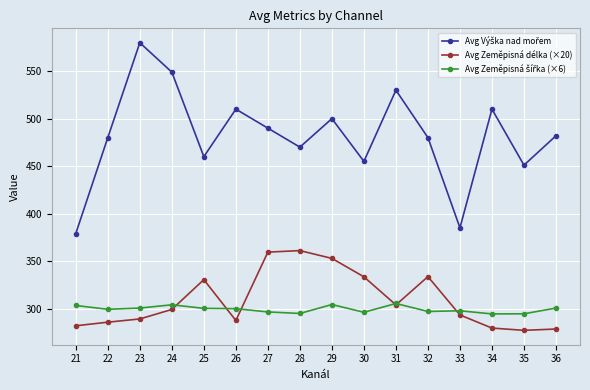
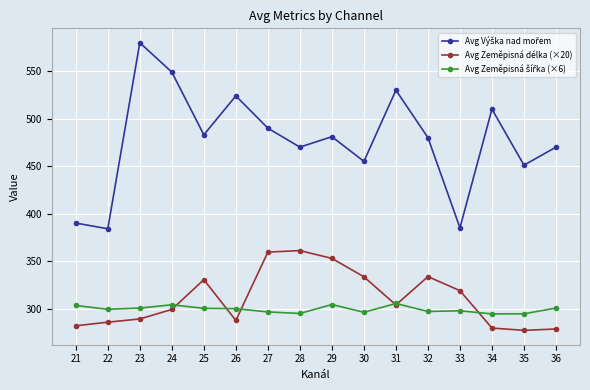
  {
    "Avg Výška nad mořem": {
-     "21": 380,
-     "22": 480,
+     "21": 390,
+     "22": 380,
      "23": 580,
      "24": 550,
-     "25": 460,
-     "26": 510,
+     "25": 480,
+     "26": 520,
      "27": 490,
      "28": 470,
-     "29": 500,
+     "29": 480,
      "30": 460,
      "31": 530,
      "32": 480,
      "33": 390,
      "34": 510,
      "35": 450,
-     "36": 480
+     "36": 470
    },
    "Avg Zeměpisná délka (×20)": {
      "21": 280,
      "22": 290,
      "23": 290,
      "24": 300,
      "25": 330,
      "26": 290,
      "27": 360,
      "28": 360,
      "29": 350,
      "30": 330,
      "32": 330,
-     "33": 290,
+     "33": 320,
      "34": 280,
      "35": 280,
      "36": 280
    },
    "Avg Zeměpisná šířka (×6)": {
      "21": 300,
      "22": 300,
      "23": 300,
      "24": 300,
      "25": 300,
      "26": 300,
      "27": 300,
      "28": 290,
      "29": 300,
      "30": 300,
      "32": 300,
      "33": 300,
      "34": 290,
      "35": 290,
      "36": 300
    }
  }
